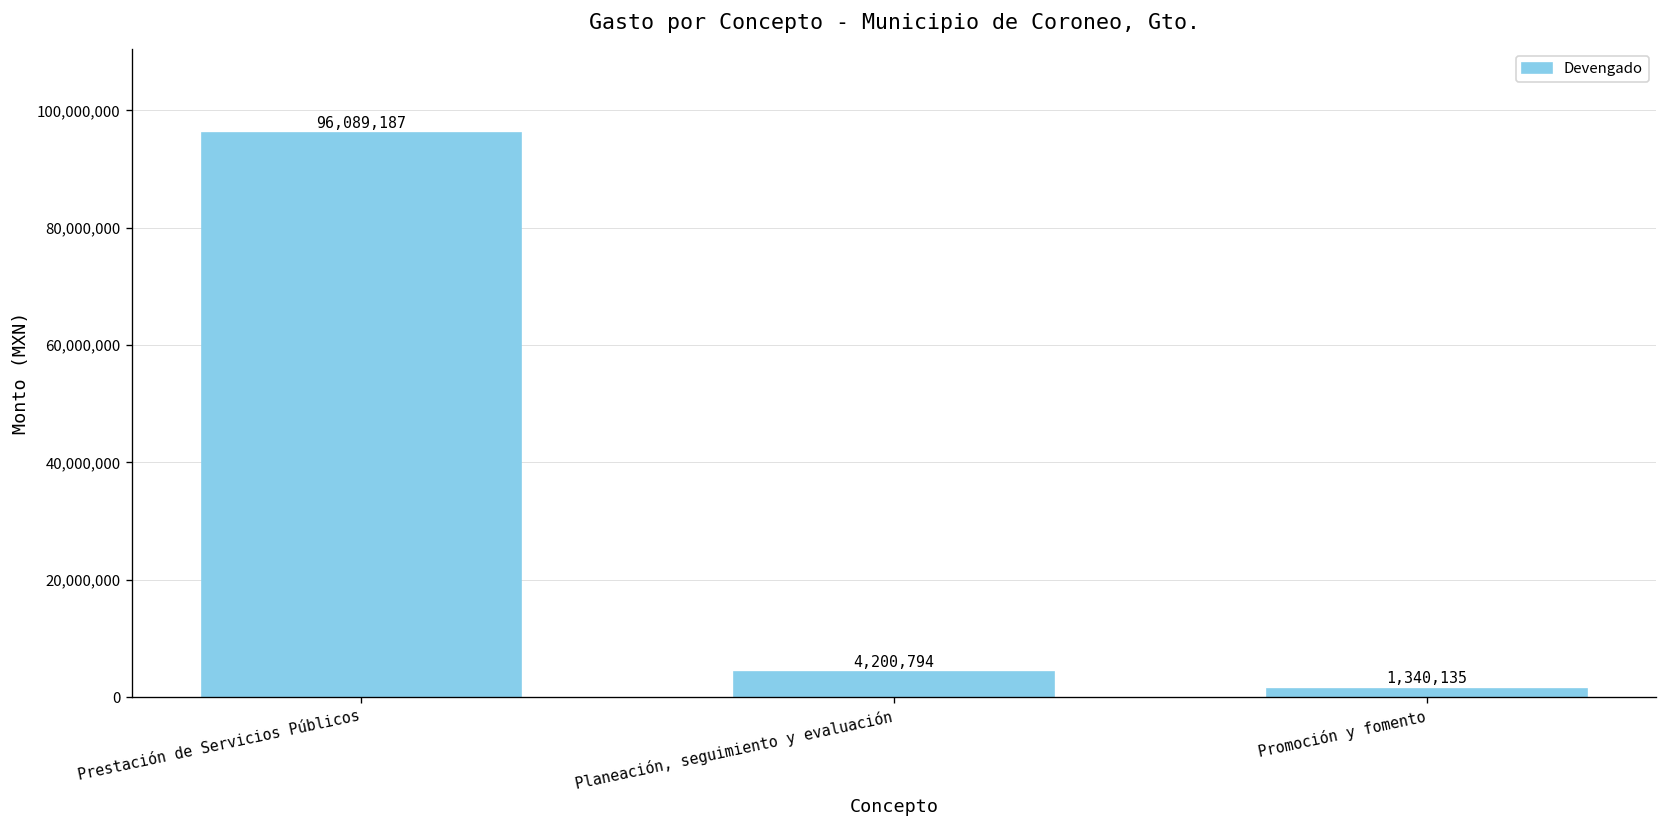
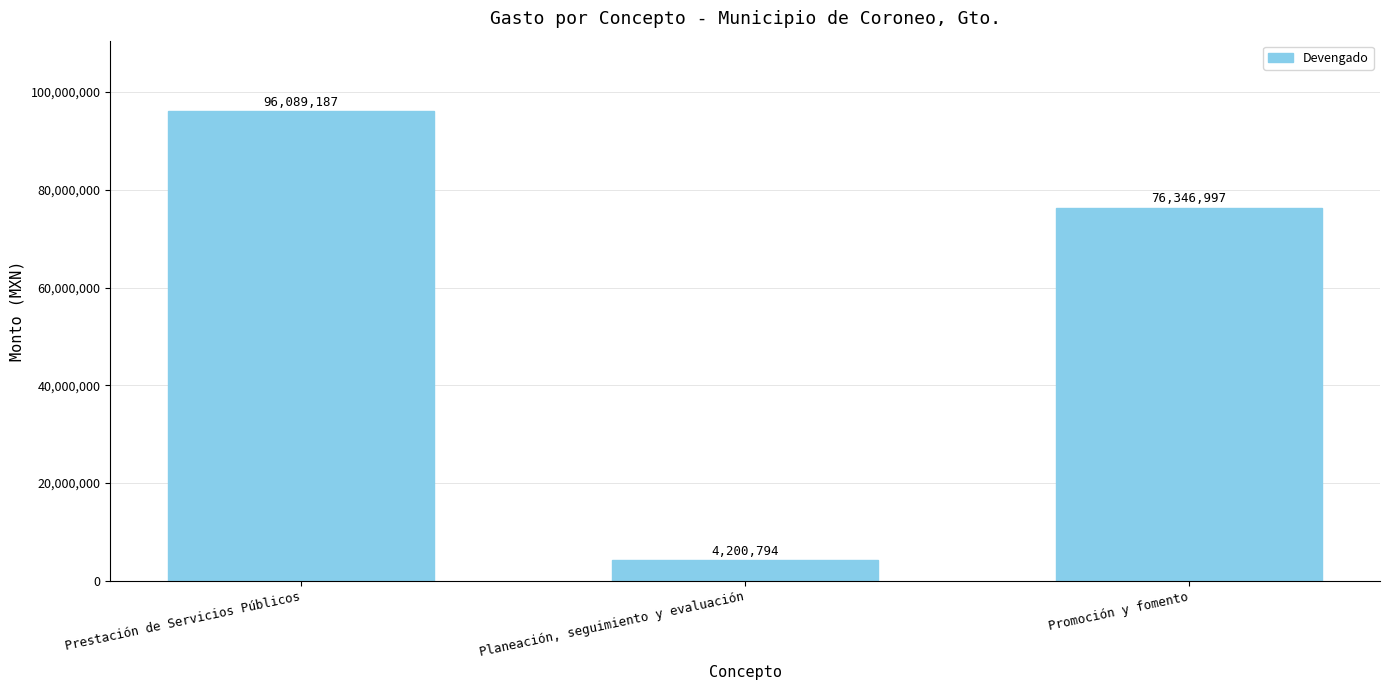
  {
    "Prestación de Servicios Públicos": "96,089,187",
    "Planeación, seguimiento y evaluación": "4,200,794",
-   "Promoción y fomento": "1,340,135"
+   "Promoción y fomento": "76,346,997"
  }
